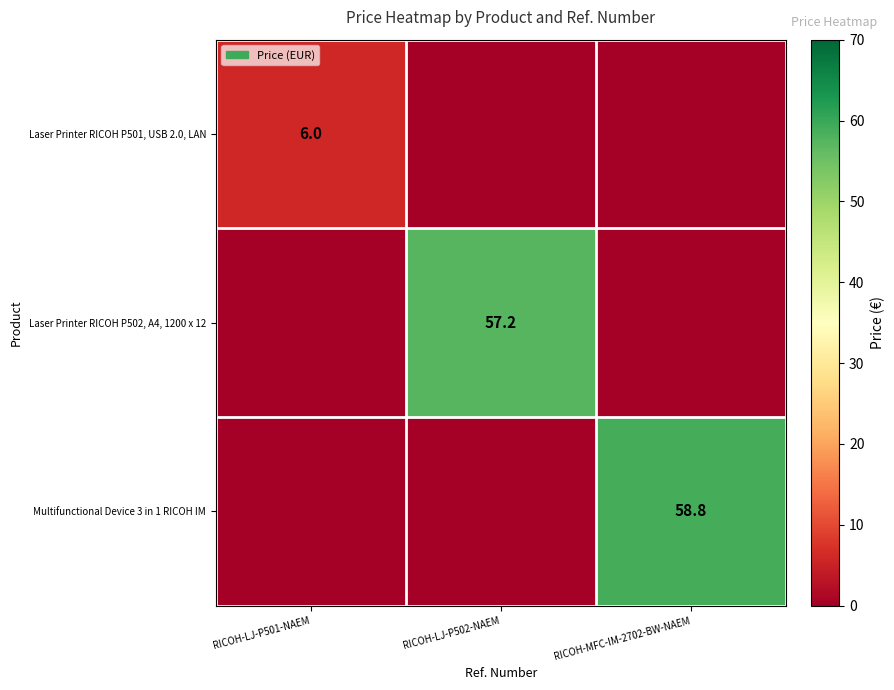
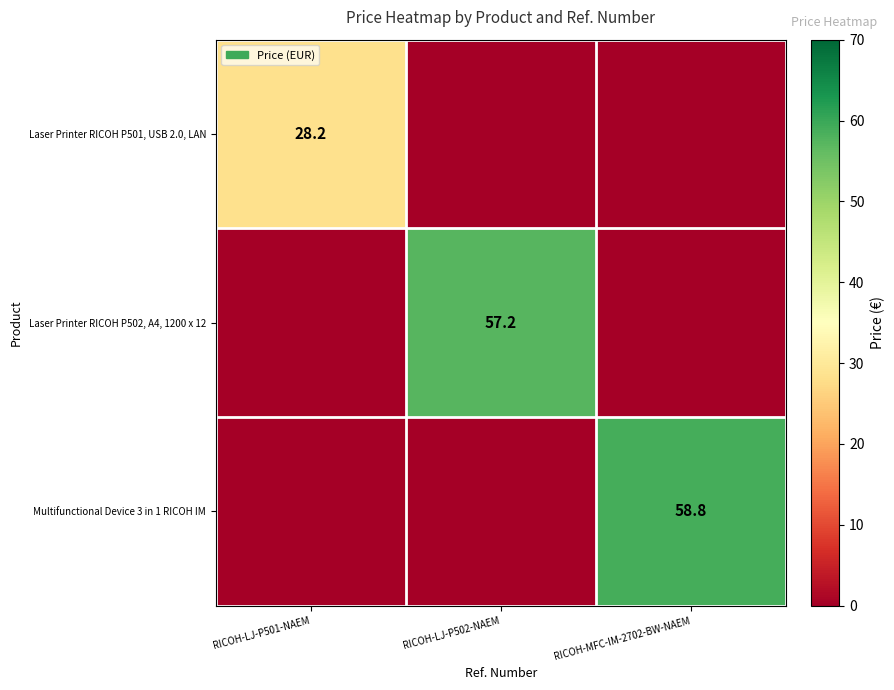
  {
    "Laser Printer RICOH P501, USB 2.0, LAN": {
-     "RICOH-LJ-P501-NAEM": 6.0
+     "RICOH-LJ-P501-NAEM": 28.2
    },
    "Laser Printer RICOH P502, A4, 1200 x 12": {
      "RICOH-LJ-P502-NAEM": 57.2
    },
    "Multifunctional Device 3 in 1 RICOH IM": {
      "RICOH-MFC-IM-2702-BW-NAEM": 58.8
    }
  }
